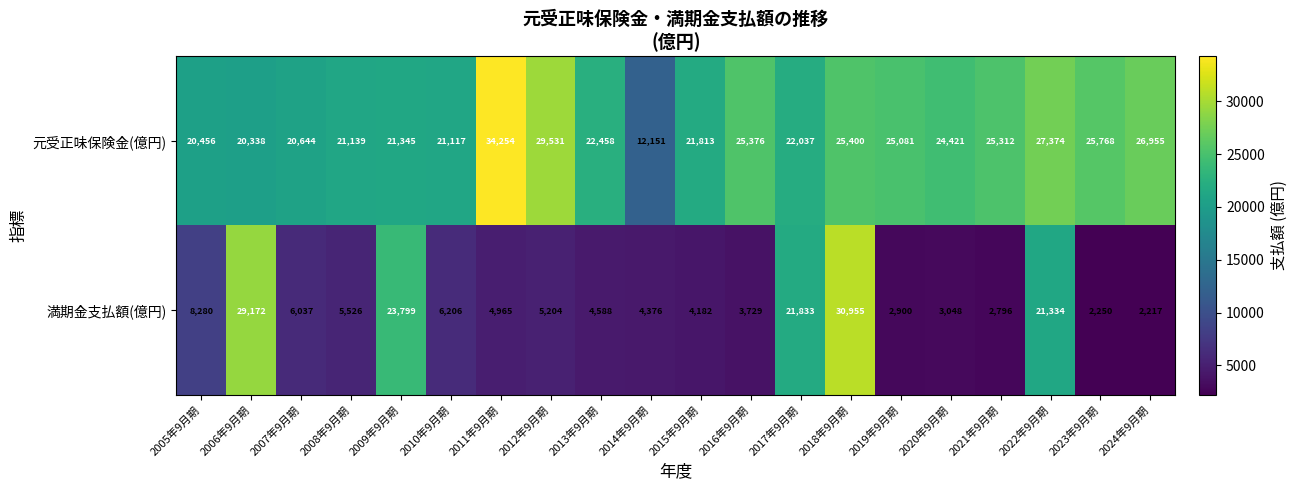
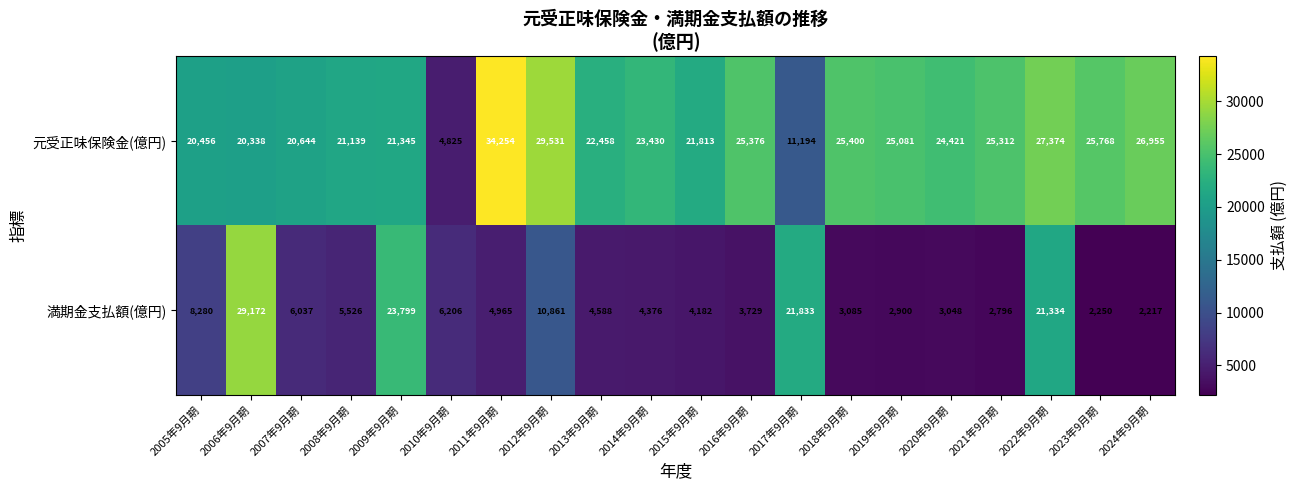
  {
    "元受正味保険金(億円)": {
      "2005年9月期": "20,456",
      "2006年9月期": "20,338",
      "2007年9月期": "20,644",
      "2008年9月期": "21,139",
      "2009年9月期": "21,345",
-     "2010年9月期": "21,117",
+     "2010年9月期": "4,825",
      "2011年9月期": "34,254",
      "2012年9月期": "29,531",
      "2013年9月期": "22,458",
-     "2014年9月期": "12,151",
+     "2014年9月期": "23,430",
      "2015年9月期": "21,813",
      "2016年9月期": "25,376",
-     "2017年9月期": "22,037",
+     "2017年9月期": "11,194",
      "2018年9月期": "25,400",
      "2019年9月期": "25,081",
      "2020年9月期": "24,421",
      "2021年9月期": "25,312",
      "2022年9月期": "27,374",
      "2023年9月期": "25,768",
      "2024年9月期": "26,955"
    },
    "満期金支払額(億円)": {
      "2005年9月期": "8,280",
      "2006年9月期": "29,172",
      "2007年9月期": "6,037",
      "2008年9月期": "5,526",
      "2009年9月期": "23,799",
      "2010年9月期": "6,206",
      "2011年9月期": "4,965",
-     "2012年9月期": "5,204",
+     "2012年9月期": "10,861",
      "2013年9月期": "4,588",
      "2014年9月期": "4,376",
      "2015年9月期": "4,182",
      "2016年9月期": "3,729",
      "2017年9月期": "21,833",
-     "2018年9月期": "30,955",
+     "2018年9月期": "3,085",
      "2019年9月期": "2,900",
      "2020年9月期": "3,048",
      "2021年9月期": "2,796",
      "2022年9月期": "21,334",
      "2023年9月期": "2,250",
      "2024年9月期": "2,217"
    }
  }
